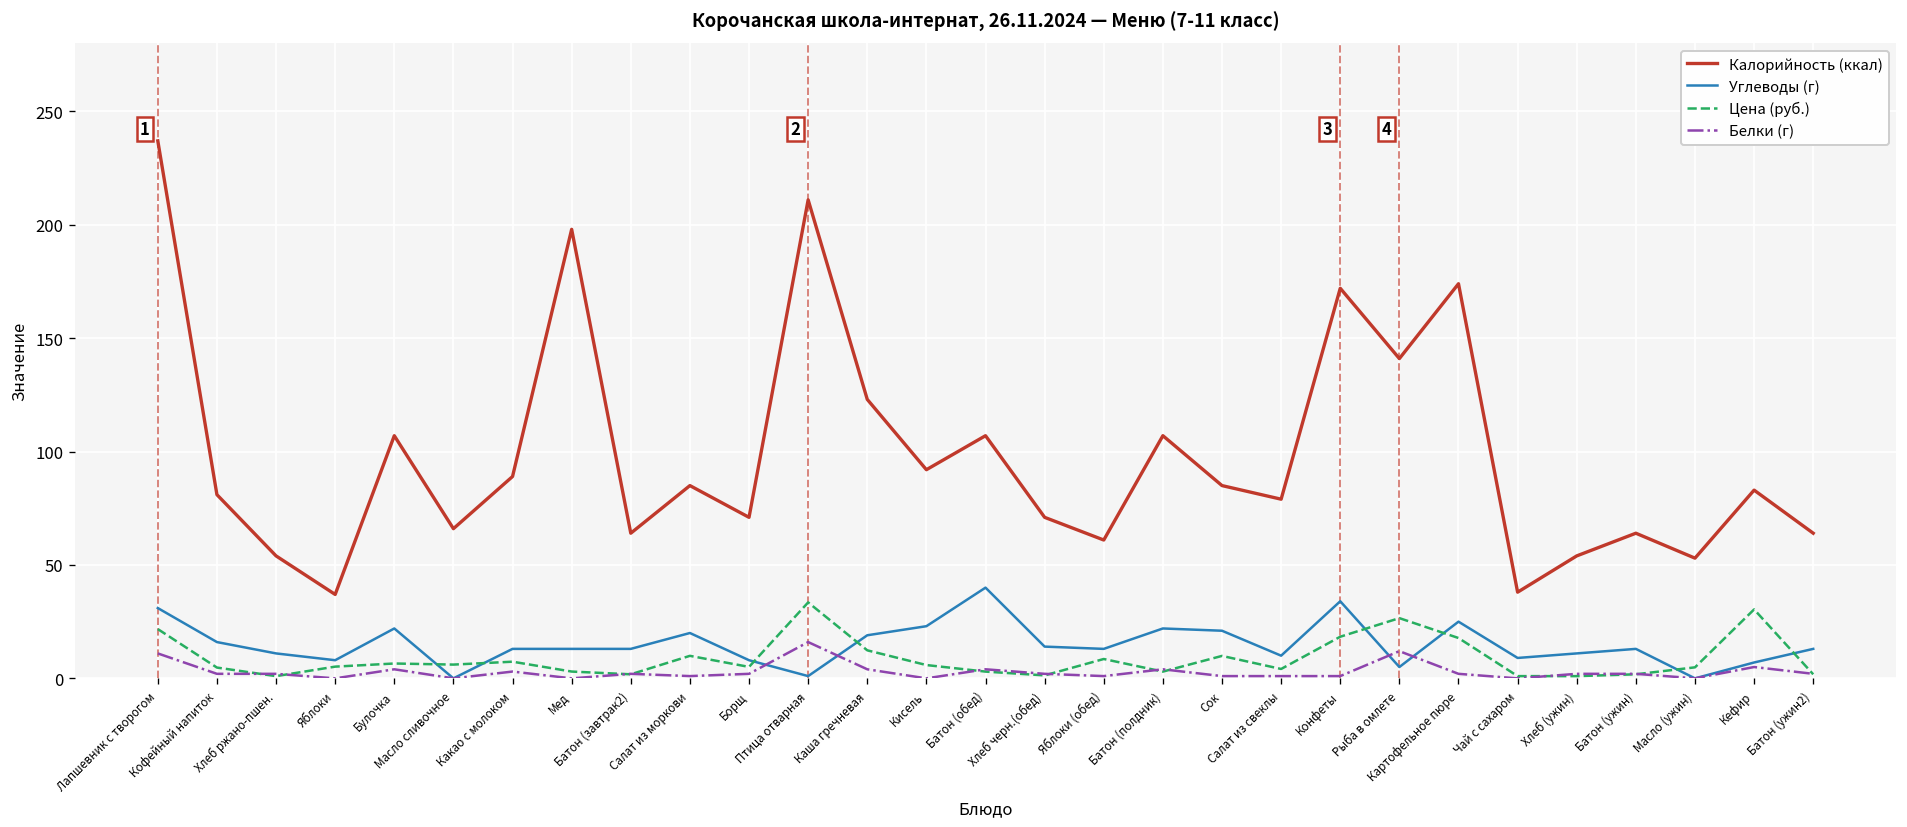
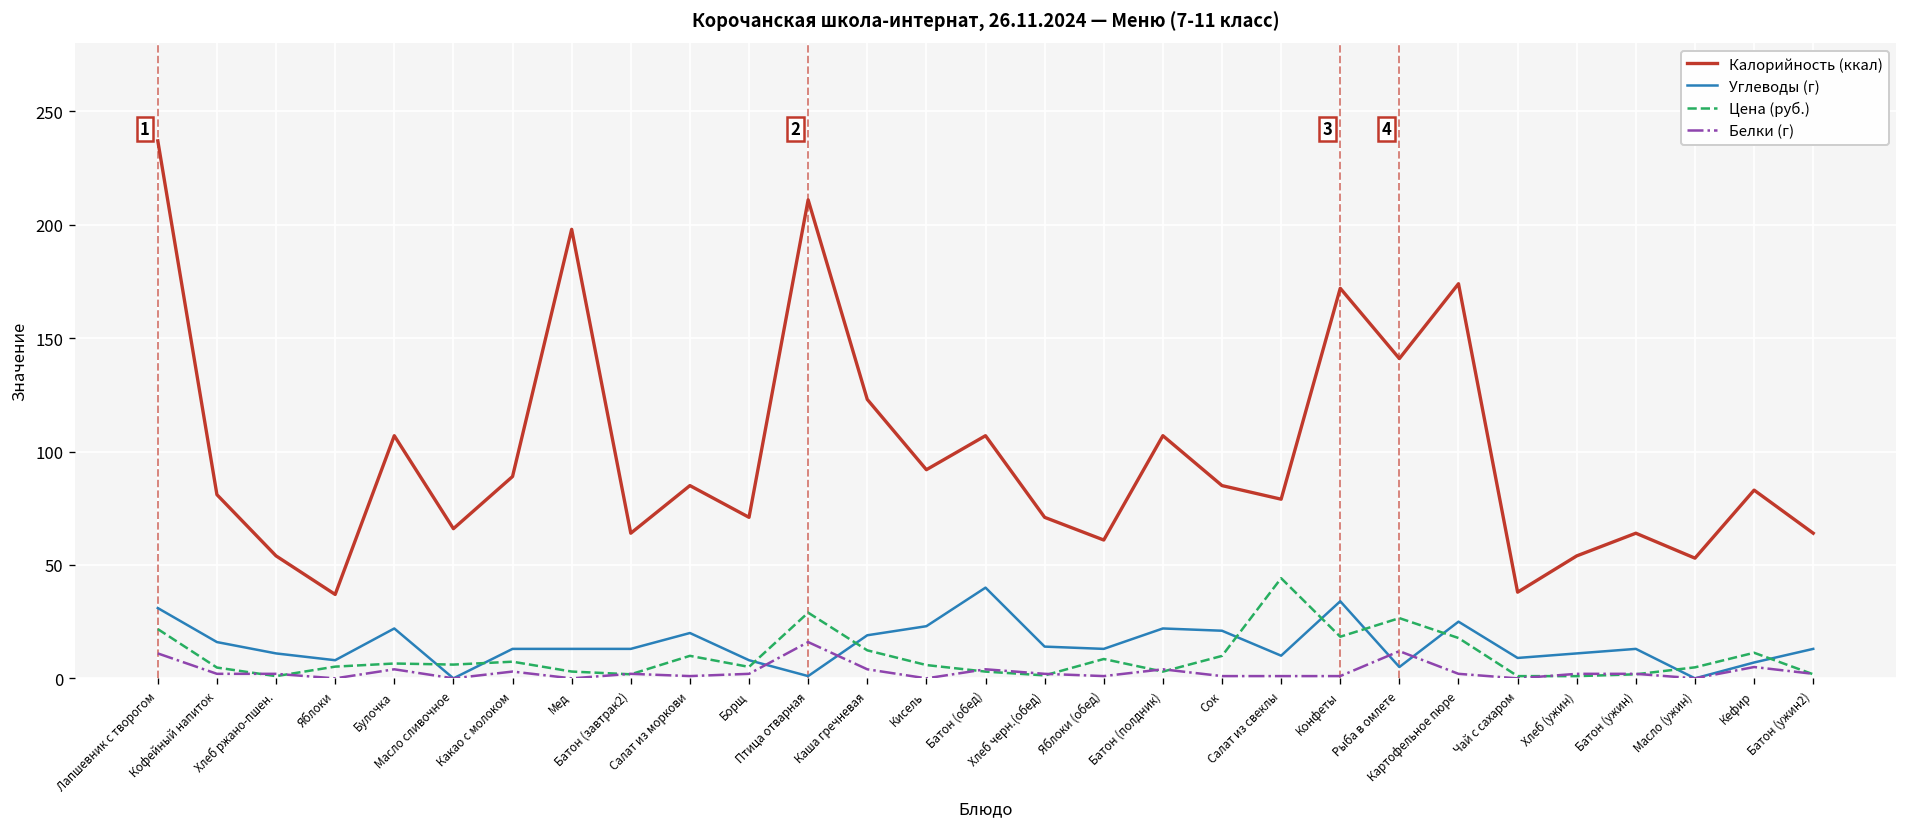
  {
    "Калорийность (ккал)": {
      "Кофейный напиток": 81,
      "Хлеб ржано-пшен.": 54,
      "Яблоки": 37,
      "Булочка": 107,
      "Масло сливочное": 66,
      "Какао с молоком": 89,
      "Мед": 198,
      "Батон (завтрак2)": 64,
      "Салат из моркови": 85,
      "Борщ": 71,
      "Птица отварная": 211,
      "Каша гречневая": 123,
      "Кисель": 92,
      "Батон (обед)": 107,
      "Хлеб черн.(обед)": 71,
      "Яблоки (обед)": 61,
      "Батон (полдник)": 107,
      "Сок": 85,
      "Салат из свеклы": 79,
      "Конфеты": 172,
      "Рыба в омлете": 141,
      "Картофельное пюре": 174,
      "Чай с сахаром": 38,
      "Хлеб (ужин)": 54,
      "Батон (ужин)": 64,
      "Масло (ужин)": 53,
      "Кефир": 83,
      "Батон (ужин2)": 64
    },
    "Углеводы (г)": {
      "Лапшевник с творогом": 31,
      "Кофейный напиток": 16,
      "Хлеб ржано-пшен.": 11,
      "Яблоки": 8,
      "Булочка": 22,
      "Какао с молоком": 13,
      "Мед": 13,
      "Батон (завтрак2)": 13,
      "Салат из моркови": 20,
      "Борщ": 8,
      "Птица отварная": 1,
      "Каша гречневая": 19,
      "Кисель": 23,
      "Батон (обед)": 40,
      "Хлеб черн.(обед)": 14,
      "Яблоки (обед)": 13,
      "Батон (полдник)": 22,
      "Сок": 21,
      "Салат из свеклы": 10,
      "Конфеты": 34,
      "Рыба в омлете": 5,
      "Картофельное пюре": 25,
      "Чай с сахаром": 9,
      "Хлеб (ужин)": 11,
      "Батон (ужин)": 13,
      "Кефир": 7,
      "Батон (ужин2)": 13
    },
    "Цена (руб.)": {
      "Лапшевник с творогом": 22,
      "Кофейный напиток": 5,
      "Яблоки": 5,
      "Булочка": 7,
      "Масло сливочное": 6,
      "Какао с молоком": 7,
      "Мед": 3,
      "Салат из моркови": 10,
      "Борщ": 5,
-     "Птица отварная": 33,
+     "Птица отварная": 29,
      "Каша гречневая": 12,
      "Кисель": 6,
      "Яблоки (обед)": 9,
      "Сок": 10,
-     "Салат из свеклы": 4,
+     "Салат из свеклы": 44,
      "Конфеты": 18,
      "Рыба в омлете": 27,
      "Картофельное пюре": 18,
      "Масло (ужин)": 5,
-     "Кефир": 30
+     "Кефир": 11
    },
    "Белки (г)": {
      "Лапшевник с творогом": 11,
      "Кофейный напиток": 2,
      "Яблоки": 0,
      "Булочка": 4,
      "Какао с молоком": 3,
      "Мед": 0,
      "Салат из моркови": 1,
      "Борщ": 2,
      "Птица отварная": 16,
      "Каша гречневая": 4,
      "Кисель": 0,
      "Яблоки (обед)": 1,
      "Сок": 1,
      "Салат из свеклы": 1,
      "Конфеты": 1,
      "Рыба в омлете": 12,
      "Картофельное пюре": 2,
      "Кефир": 5
    }
  }
